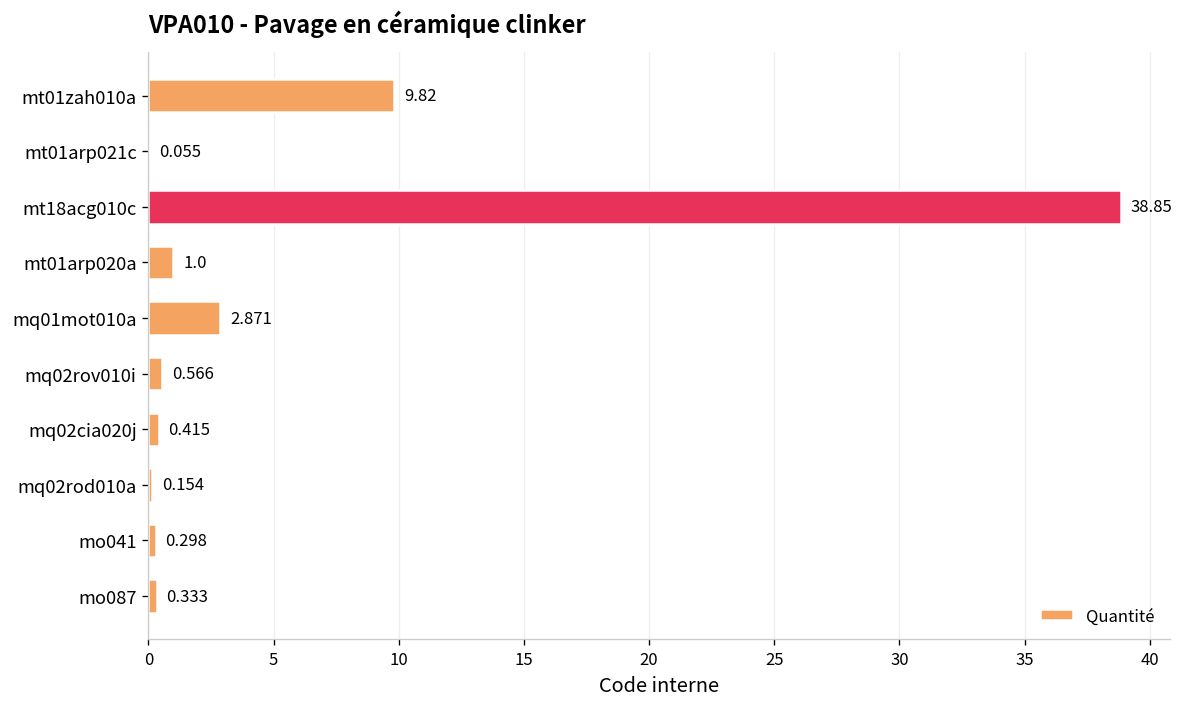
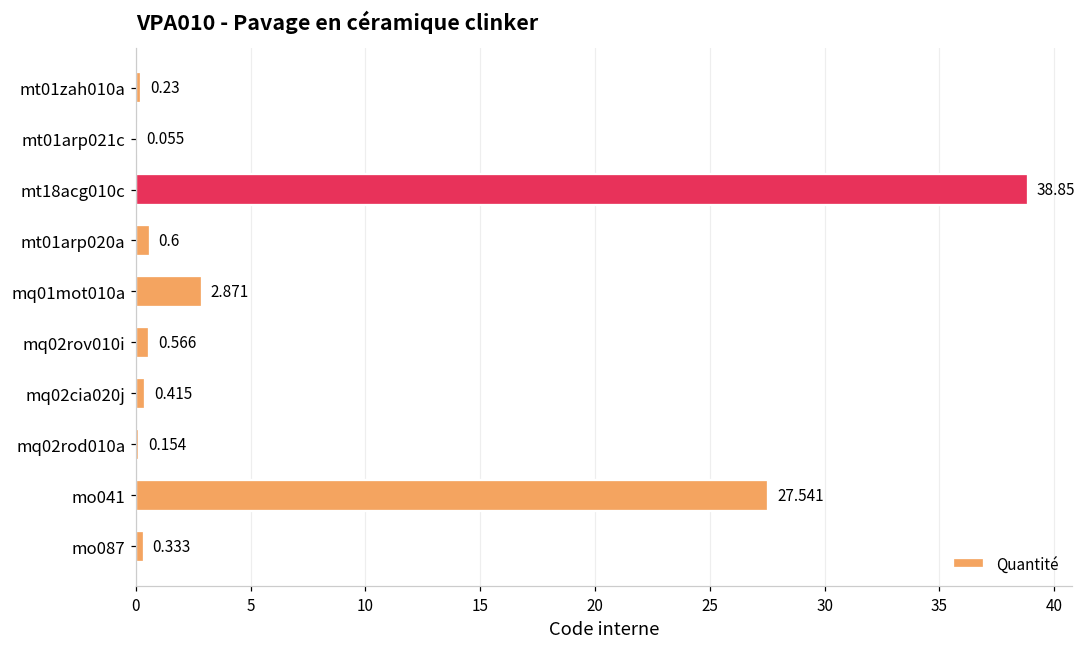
  {
-   "mt01zah010a": 9.82,
+   "mt01zah010a": 0.23,
    "mt01arp021c": 0.055,
    "mt18acg010c": 38.85,
-   "mt01arp020a": 1.0,
+   "mt01arp020a": 0.6,
    "mq01mot010a": 2.871,
    "mq02rov010i": 0.566,
    "mq02cia020j": 0.415,
    "mq02rod010a": 0.154,
-   "mo041": 0.298,
+   "mo041": 27.541,
    "mo087": 0.333
  }
